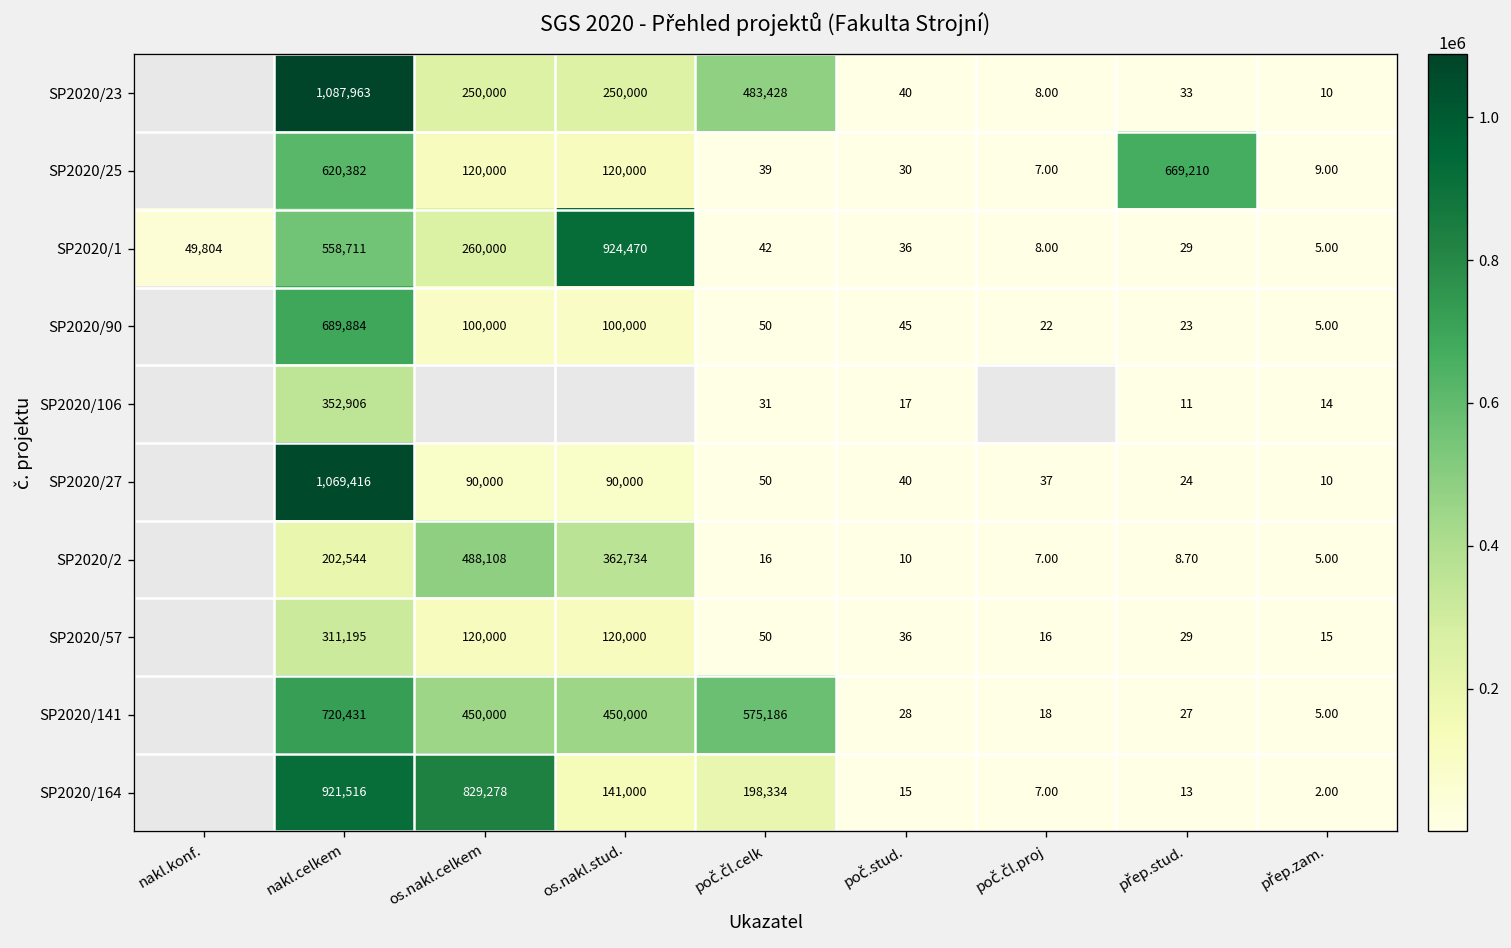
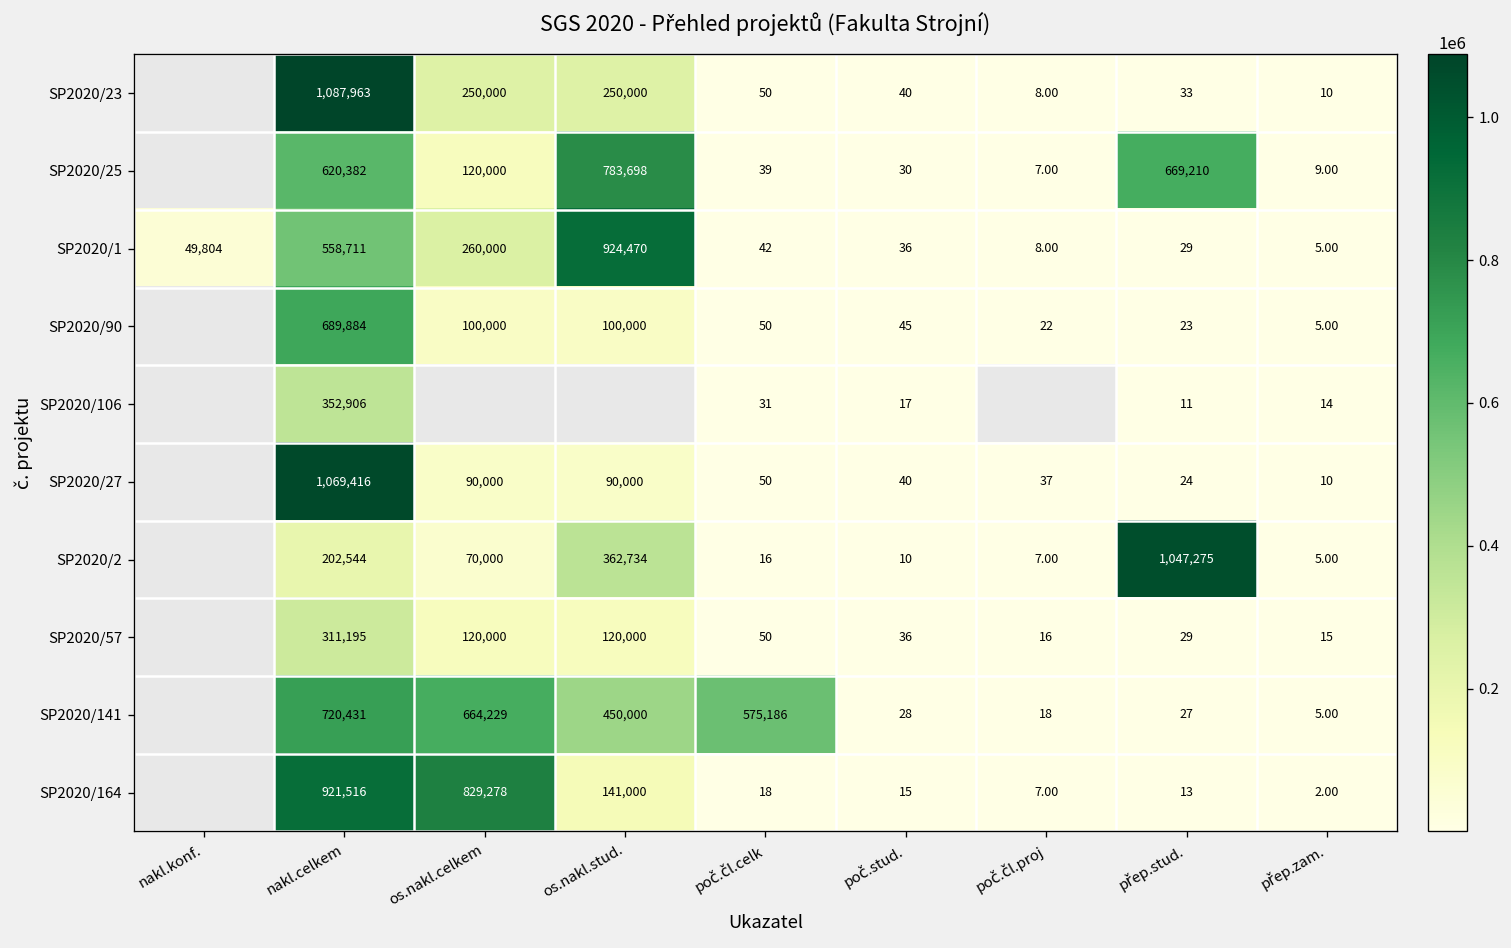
  {
    "SP2020/23": {
      "nakl.celkem": "1,087,963",
      "os.nakl.celkem": "250,000",
      "os.nakl.stud.": "250,000",
-     "poč.čl.celk": "483,428",
+     "poč.čl.celk": "50",
      "poč.stud.": "40",
      "poč.čl.proj": "8.00",
      "přep.stud.": "33",
      "přep.zam.": "10"
    },
    "SP2020/25": {
      "nakl.celkem": "620,382",
      "os.nakl.celkem": "120,000",
-     "os.nakl.stud.": "120,000",
+     "os.nakl.stud.": "783,698",
      "poč.čl.celk": "39",
      "poč.stud.": "30",
      "poč.čl.proj": "7.00",
      "přep.stud.": "669,210",
      "přep.zam.": "9.00"
    },
    "SP2020/1": {
      "nakl.konf.": "49,804",
      "nakl.celkem": "558,711",
      "os.nakl.celkem": "260,000",
      "os.nakl.stud.": "924,470",
      "poč.čl.celk": "42",
      "poč.stud.": "36",
      "poč.čl.proj": "8.00",
      "přep.stud.": "29",
      "přep.zam.": "5.00"
    },
    "SP2020/90": {
      "nakl.celkem": "689,884",
      "os.nakl.celkem": "100,000",
      "os.nakl.stud.": "100,000",
      "poč.čl.celk": "50",
      "poč.stud.": "45",
      "poč.čl.proj": "22",
      "přep.stud.": "23",
      "přep.zam.": "5.00"
    },
    "SP2020/106": {
      "nakl.celkem": "352,906",
      "poč.čl.celk": "31",
      "poč.stud.": "17",
      "přep.stud.": "11",
      "přep.zam.": "14"
    },
    "SP2020/27": {
      "nakl.celkem": "1,069,416",
      "os.nakl.celkem": "90,000",
      "os.nakl.stud.": "90,000",
      "poč.čl.celk": "50",
      "poč.stud.": "40",
      "poč.čl.proj": "37",
      "přep.stud.": "24",
      "přep.zam.": "10"
    },
    "SP2020/2": {
      "nakl.celkem": "202,544",
-     "os.nakl.celkem": "488,108",
+     "os.nakl.celkem": "70,000",
      "os.nakl.stud.": "362,734",
      "poč.čl.celk": "16",
      "poč.stud.": "10",
      "poč.čl.proj": "7.00",
-     "přep.stud.": "8.70",
+     "přep.stud.": "1,047,275",
      "přep.zam.": "5.00"
    },
    "SP2020/57": {
      "nakl.celkem": "311,195",
      "os.nakl.celkem": "120,000",
      "os.nakl.stud.": "120,000",
      "poč.čl.celk": "50",
      "poč.stud.": "36",
      "poč.čl.proj": "16",
      "přep.stud.": "29",
      "přep.zam.": "15"
    },
    "SP2020/141": {
      "nakl.celkem": "720,431",
-     "os.nakl.celkem": "450,000",
+     "os.nakl.celkem": "664,229",
      "os.nakl.stud.": "450,000",
      "poč.čl.celk": "575,186",
      "poč.stud.": "28",
      "poč.čl.proj": "18",
      "přep.stud.": "27",
      "přep.zam.": "5.00"
    },
    "SP2020/164": {
      "nakl.celkem": "921,516",
      "os.nakl.celkem": "829,278",
      "os.nakl.stud.": "141,000",
-     "poč.čl.celk": "198,334",
+     "poč.čl.celk": "18",
      "poč.stud.": "15",
      "poč.čl.proj": "7.00",
      "přep.stud.": "13",
      "přep.zam.": "2.00"
    }
  }
